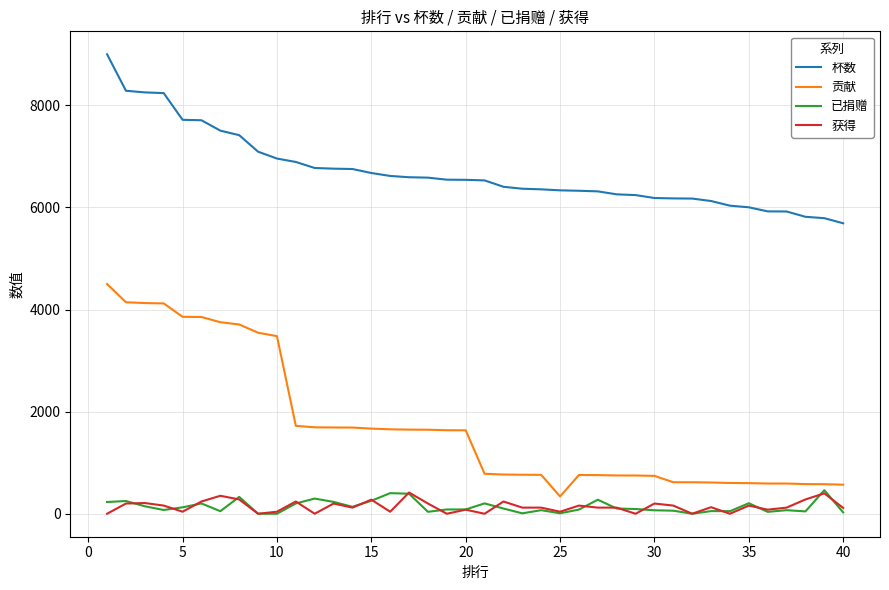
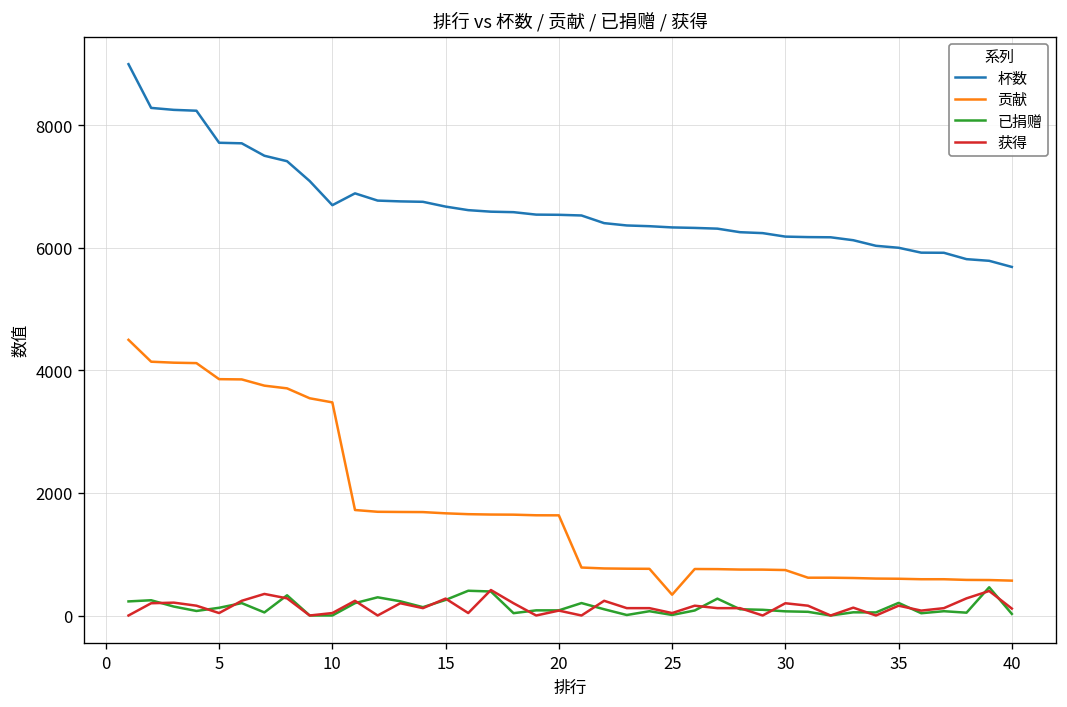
  {
    "杯数": {
      "5": 7700,
-     "10": 7000,
+     "10": 6700,
      "15": 6700,
      "20": 6500,
      "25": 6300,
      "30": 6200,
      "35": 6000,
      "40": 5700
    },
    "贡献": {
      "5": 3900,
      "10": 3500,
      "15": 1700,
      "20": 1600,
      "25": 300,
      "30": 700,
      "35": 600,
      "40": 600
    },
    "已捐赠": {
      "5": 100,
      "30": 100,
      "40": 0
    },
    "获得": {
      "5": 0,
      "30": 200,
      "40": 100
    }
  }
